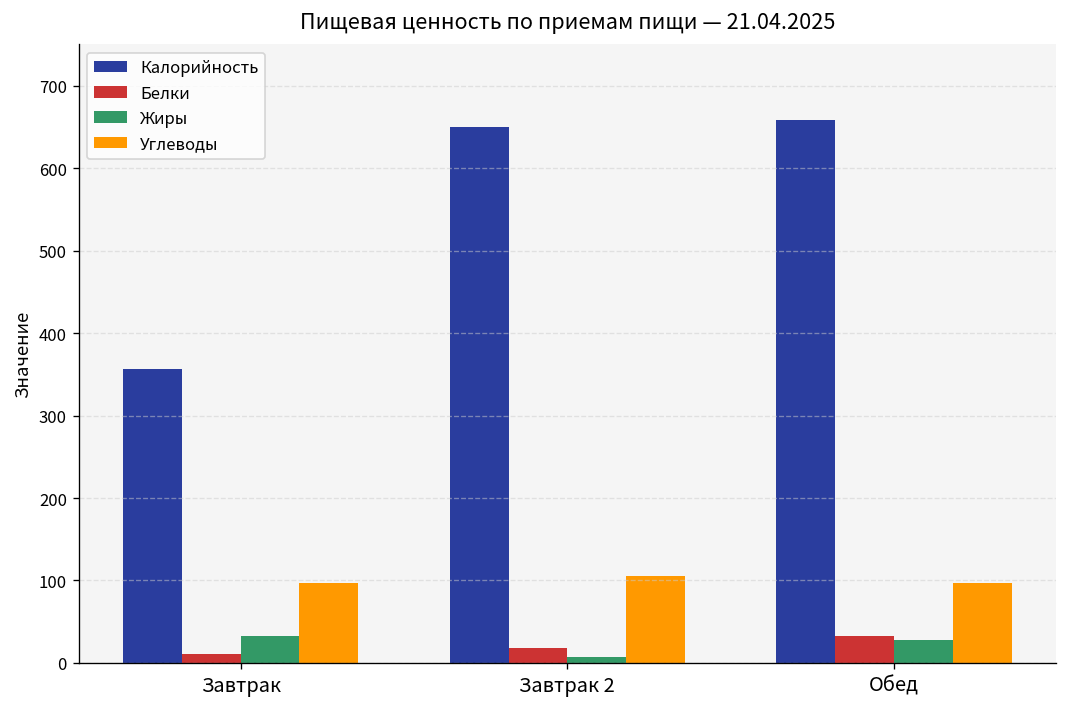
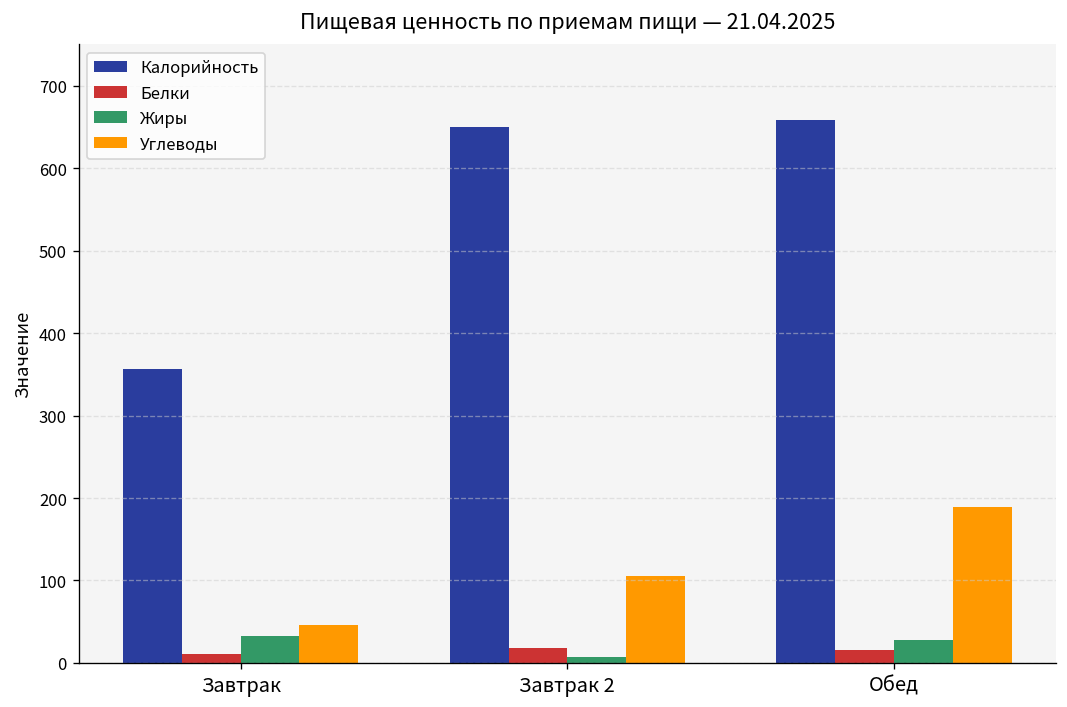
  {
    "Калорийность": {
      "Завтрак": 360,
      "Завтрак 2": 650,
      "Обед": 660
    },
    "Белки": {
      "Завтрак": 10,
      "Завтрак 2": 20,
-     "Обед": 30
+     "Обед": 20
    },
    "Жиры": {
      "Завтрак": 30,
      "Завтрак 2": 10,
      "Обед": 30
    },
    "Углеводы": {
-     "Завтрак": 100,
+     "Завтрак": 50,
      "Завтрак 2": 110,
-     "Обед": 100
+     "Обед": 190
    }
  }
